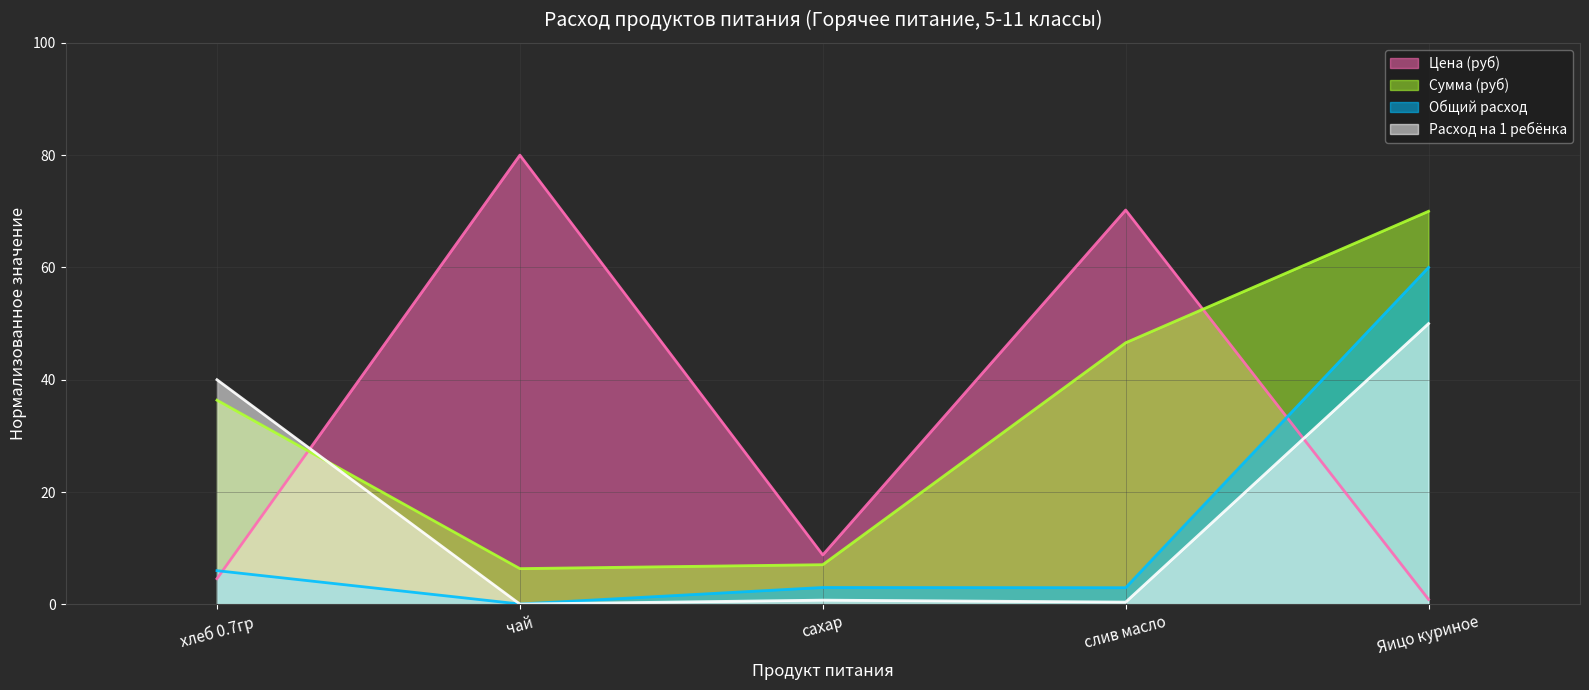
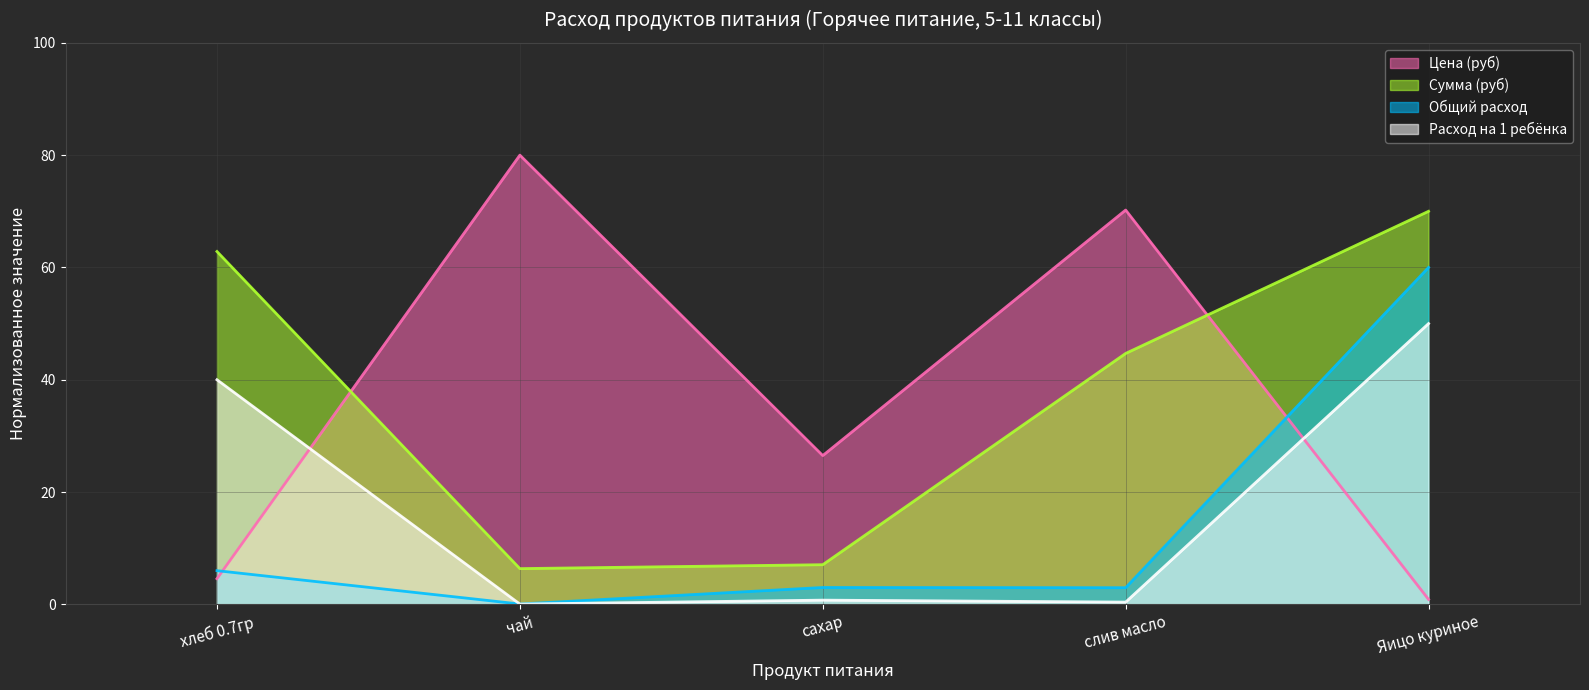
  {
    "Цена (руб)": {
      "хлеб 0.7гр": 5,
      "чай": 80,
-     "сахар": 9,
+     "сахар": 26,
      "слив масло": 70,
      "Яицо куриное": 1
    },
    "Сумма (руб)": {
-     "хлеб 0.7гр": 36,
+     "хлеб 0.7гр": 63,
      "чай": 6,
      "сахар": 7,
-     "слив масло": 47,
+     "слив масло": 45,
      "Яицо куриное": 70
    },
    "Общий расход": {
      "хлеб 0.7гр": 6,
      "сахар": 3,
      "слив масло": 3,
      "Яицо куриное": 60
    },
    "Расход на 1 ребёнка": {
      "хлеб 0.7гр": 40,
      "сахар": 1,
      "слив масло": 0,
      "Яицо куриное": 50
    }
  }
